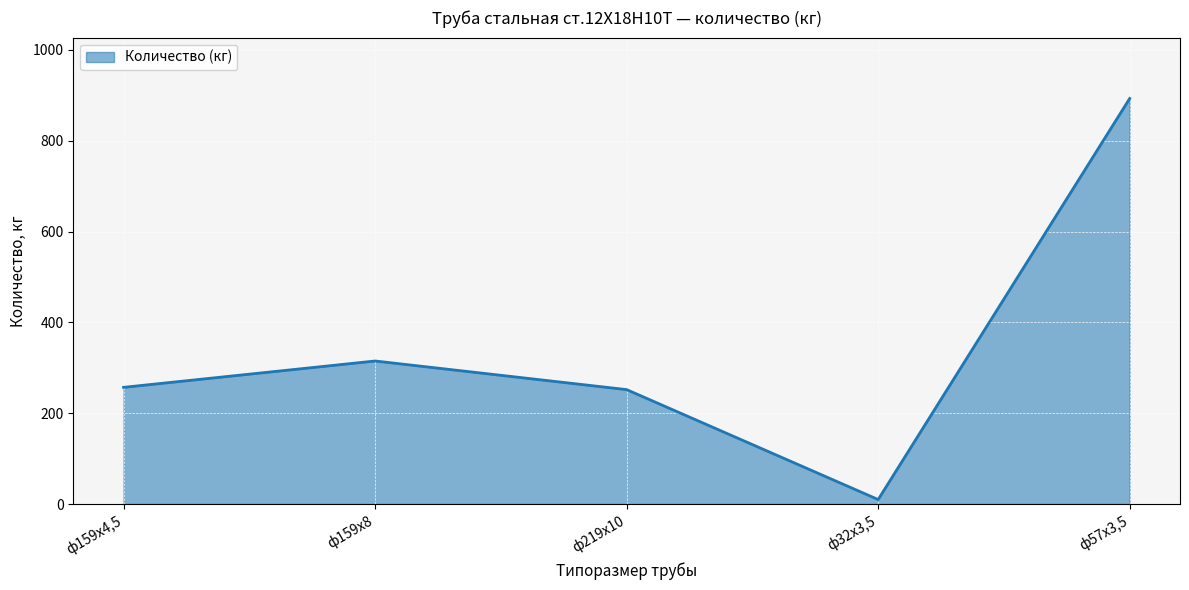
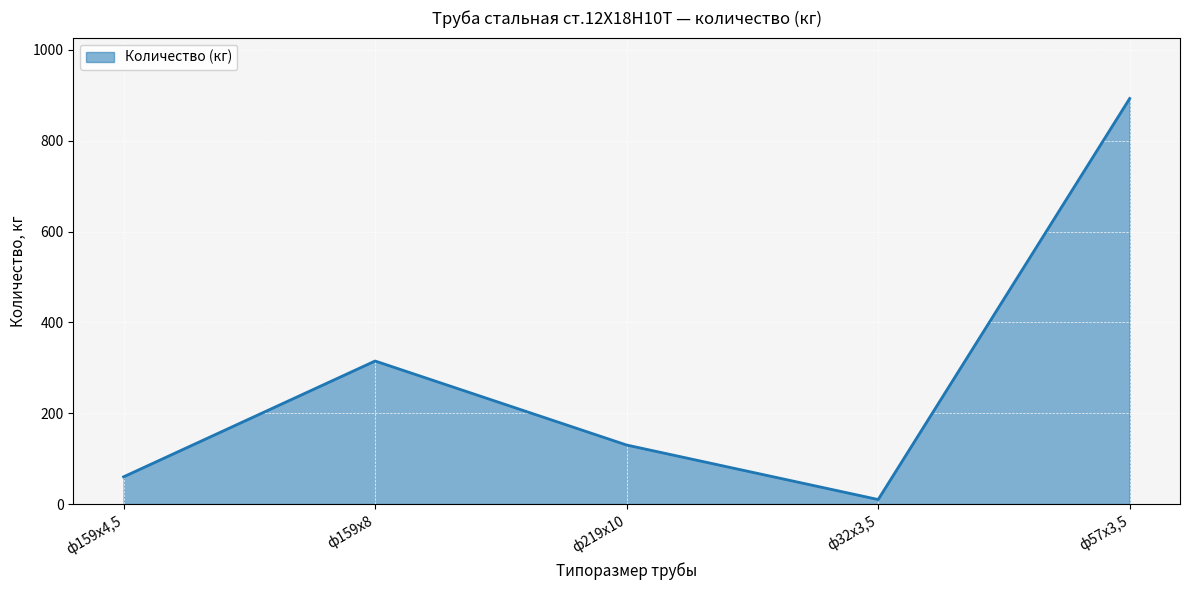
  {
-   "ф159х4,5": 260,
+   "ф159х4,5": 60,
    "ф159х8": 320,
-   "ф219х10": 250,
+   "ф219х10": 130,
    "ф32х3,5": 10,
    "ф57х3,5": 890
  }
